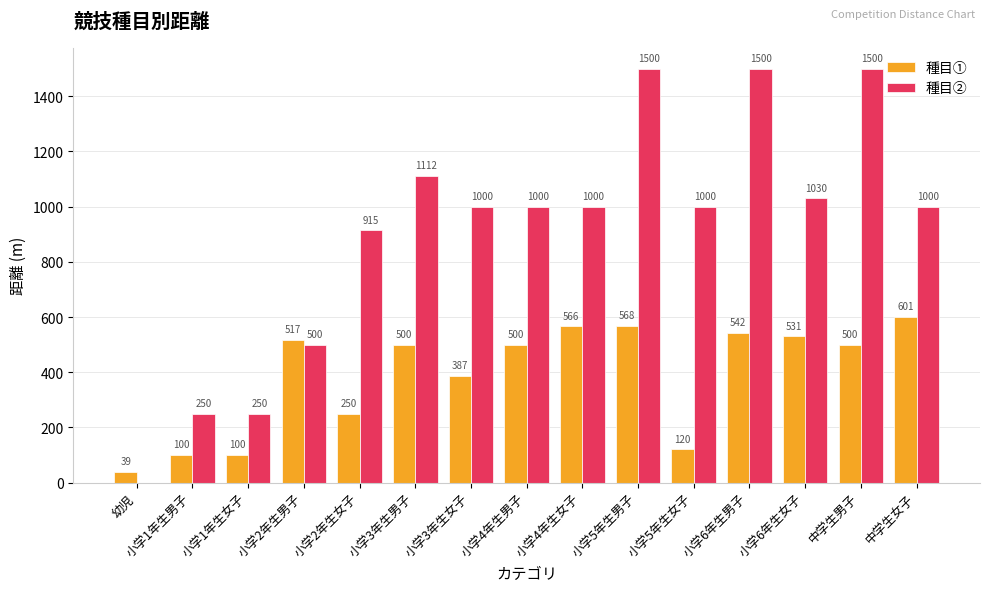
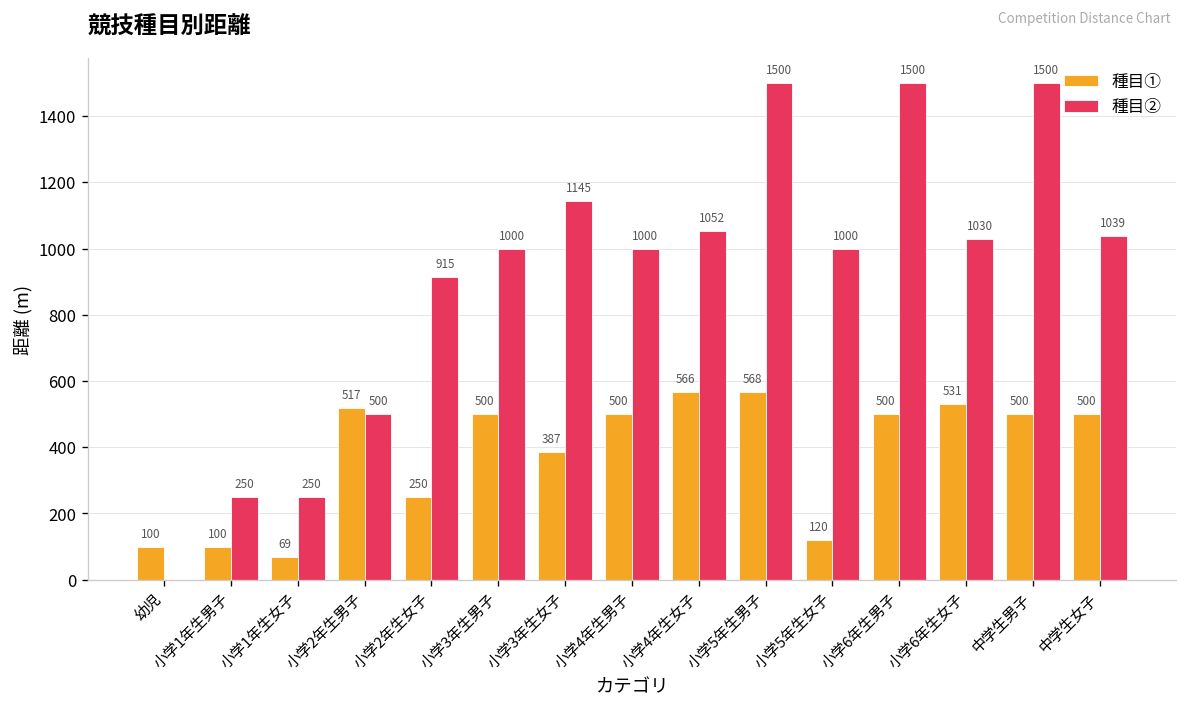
  {
    "種目①": {
-     "幼児": 39,
+     "幼児": 100,
      "小学1年生男子": 100,
-     "小学1年生女子": 100,
+     "小学1年生女子": 69,
      "小学2年生男子": 517,
      "小学2年生女子": 250,
      "小学3年生男子": 500,
      "小学3年生女子": 387,
      "小学4年生男子": 500,
      "小学4年生女子": 566,
      "小学5年生男子": 568,
      "小学5年生女子": 120,
-     "小学6年生男子": 542,
+     "小学6年生男子": 500,
      "小学6年生女子": 531,
      "中学生男子": 500,
-     "中学生女子": 601
+     "中学生女子": 500
    },
    "種目②": {
      "小学1年生男子": 250,
      "小学1年生女子": 250,
      "小学2年生男子": 500,
      "小学2年生女子": 915,
-     "小学3年生男子": 1112,
-     "小学3年生女子": 1000,
+     "小学3年生男子": 1000,
+     "小学3年生女子": 1145,
      "小学4年生男子": 1000,
-     "小学4年生女子": 1000,
+     "小学4年生女子": 1052,
      "小学5年生男子": 1500,
      "小学5年生女子": 1000,
      "小学6年生男子": 1500,
      "小学6年生女子": 1030,
      "中学生男子": 1500,
-     "中学生女子": 1000
+     "中学生女子": 1039
    }
  }
